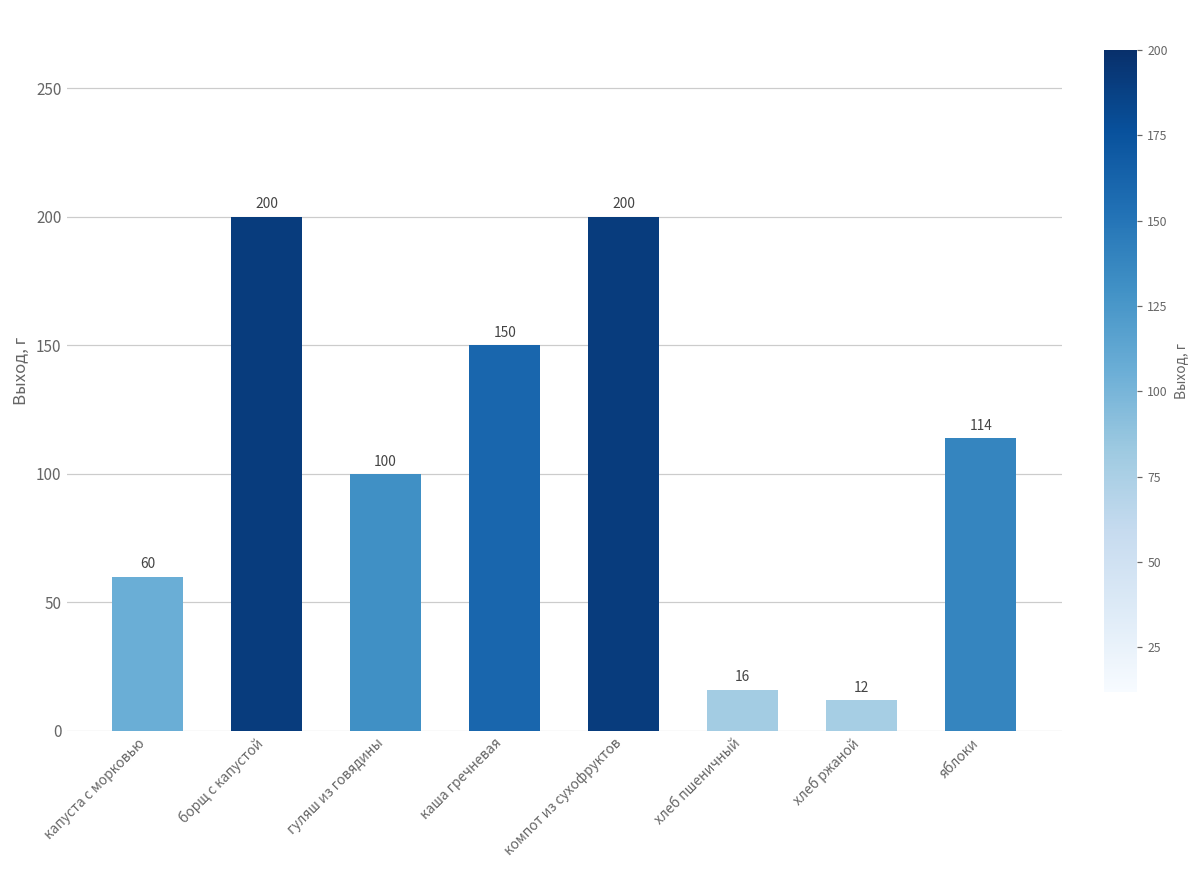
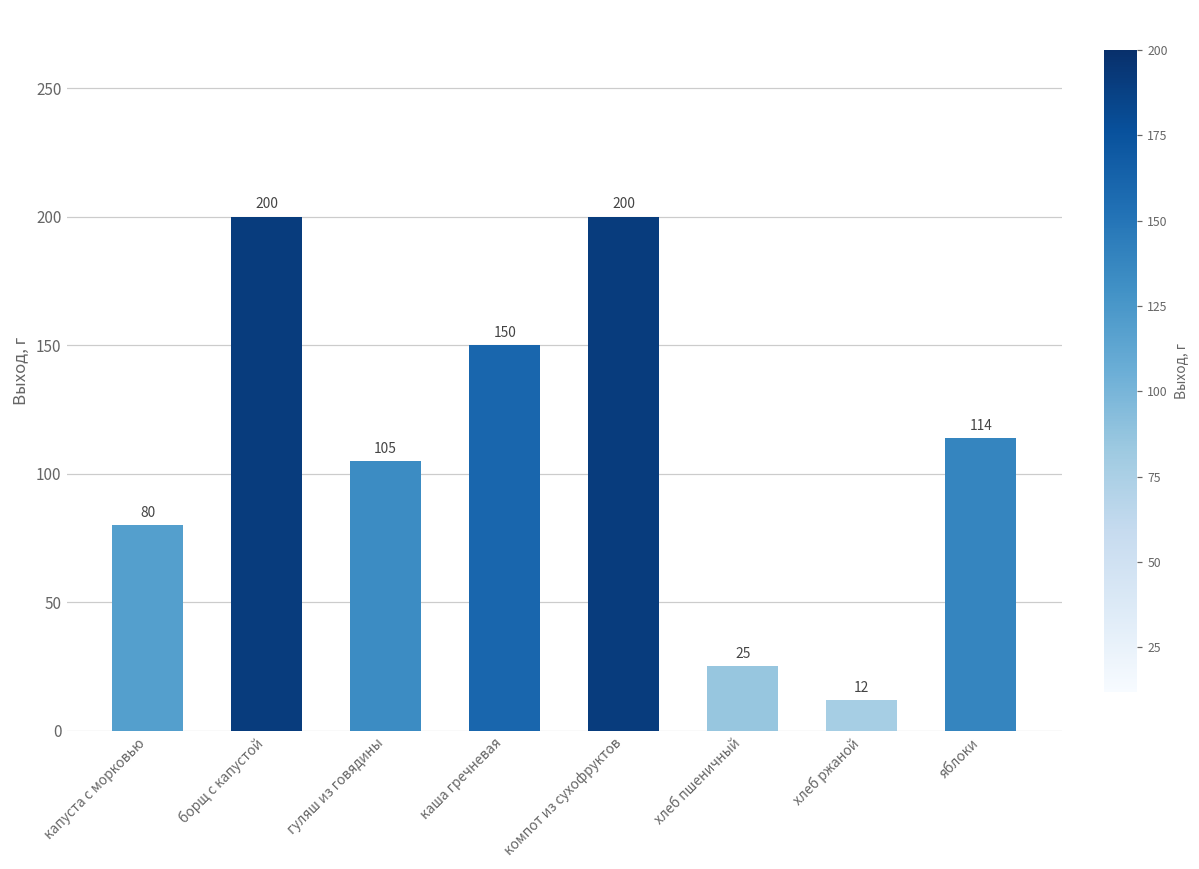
  {
-   "капуста с морковью": 60,
+   "капуста с морковью": 80,
    "борщ с капустой": 200,
-   "гуляш из говядины": 100,
+   "гуляш из говядины": 105,
    "каша гречневая": 150,
    "компот из сухофруктов": 200,
-   "хлеб пшеничный": 16,
+   "хлеб пшеничный": 25,
    "хлеб ржаной": 12,
    "яблоки": 114
  }
